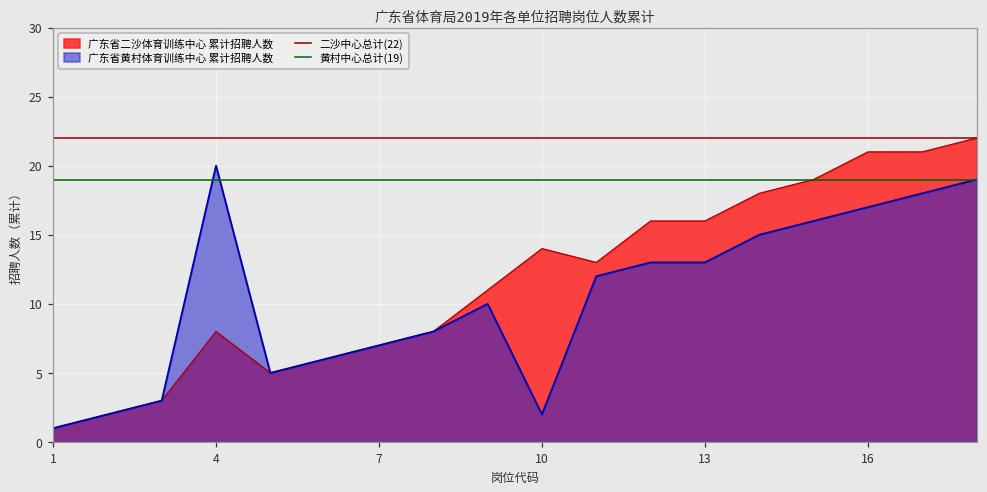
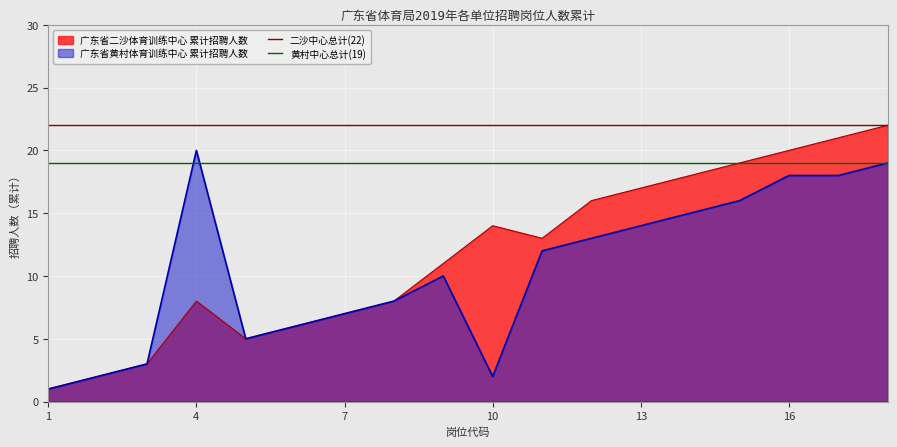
  {
    "广东省二沙体育训练中心 累计招聘人数": {
      "4": 8,
      "10": 14,
-     "13": 16,
-     "16": 21
+     "13": 17,
+     "16": 20
    },
    "广东省黄村体育训练中心 累计招聘人数": {
      "4": 20,
      "10": 2,
-     "13": 13,
-     "16": 17
+     "13": 14,
+     "16": 18
    }
  }
